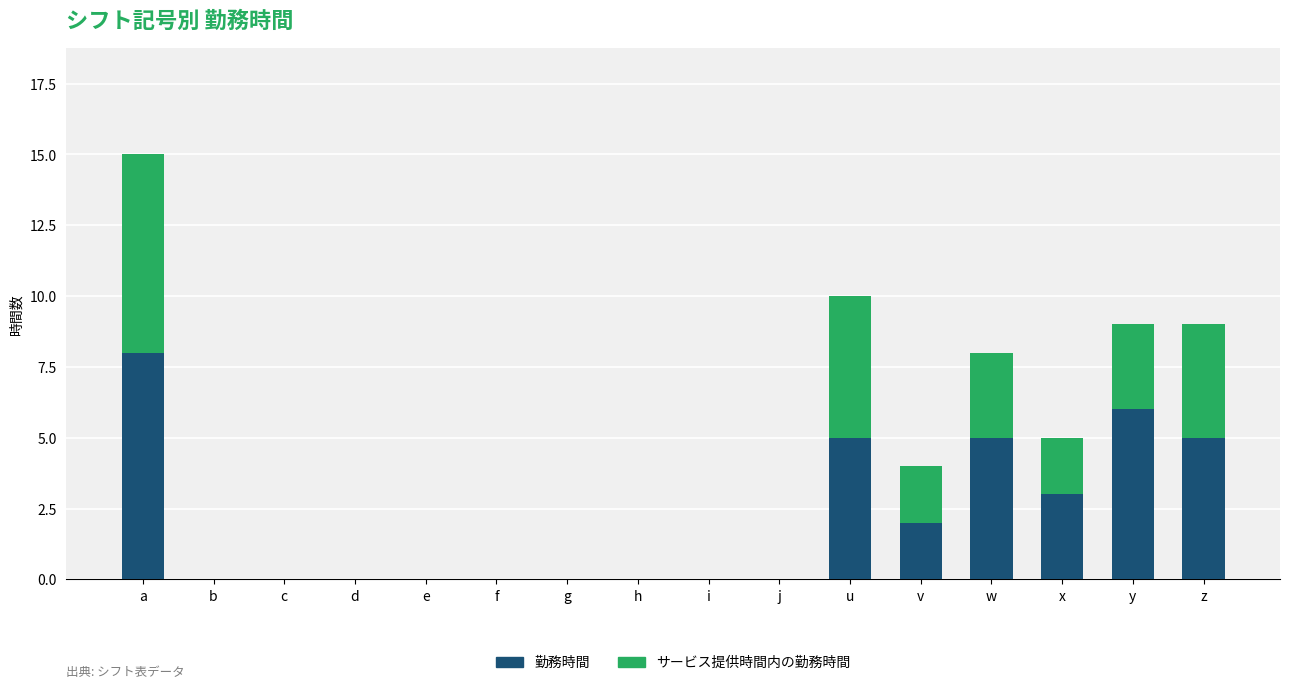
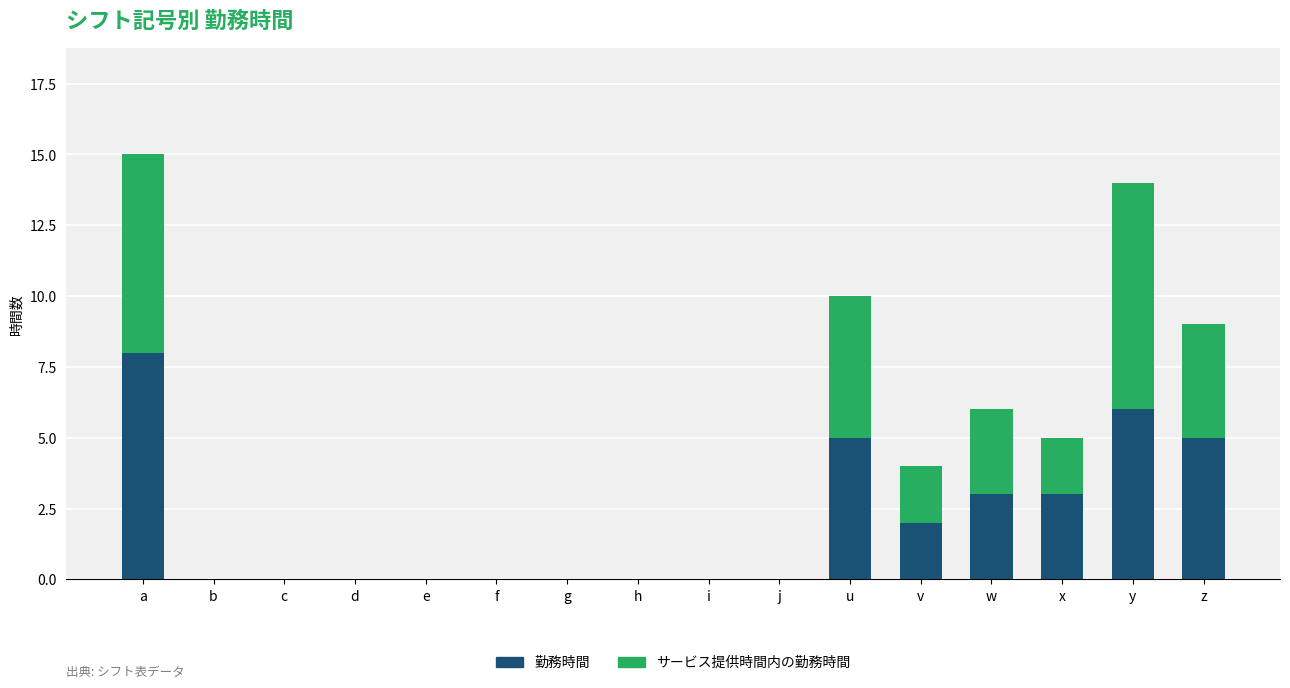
  {
    "勤務時間": {
      "a": 8,
      "b": 0,
      "c": 0,
      "d": 0,
      "e": 0,
      "f": 0,
      "g": 0,
      "h": 0,
      "i": 0,
      "j": 0,
      "u": 5,
      "v": 2,
-     "w": 5,
+     "w": 3,
      "x": 3,
      "y": 6,
      "z": 5
    },
    "サービス提供時間内の勤務時間": {
      "a": 7,
      "b": 0,
      "c": 0,
      "d": 0,
      "e": 0,
      "f": 0,
      "g": 0,
      "h": 0,
      "i": 0,
      "j": 0,
      "u": 5,
      "v": 2,
      "w": 3,
      "x": 2,
-     "y": 3,
+     "y": 8,
      "z": 4
    }
  }
